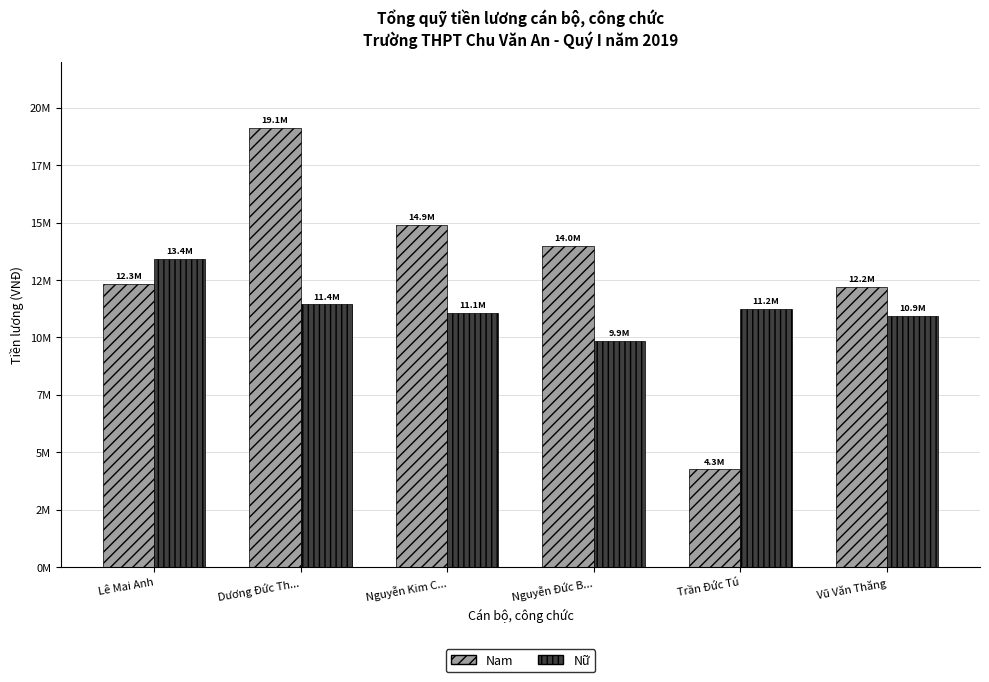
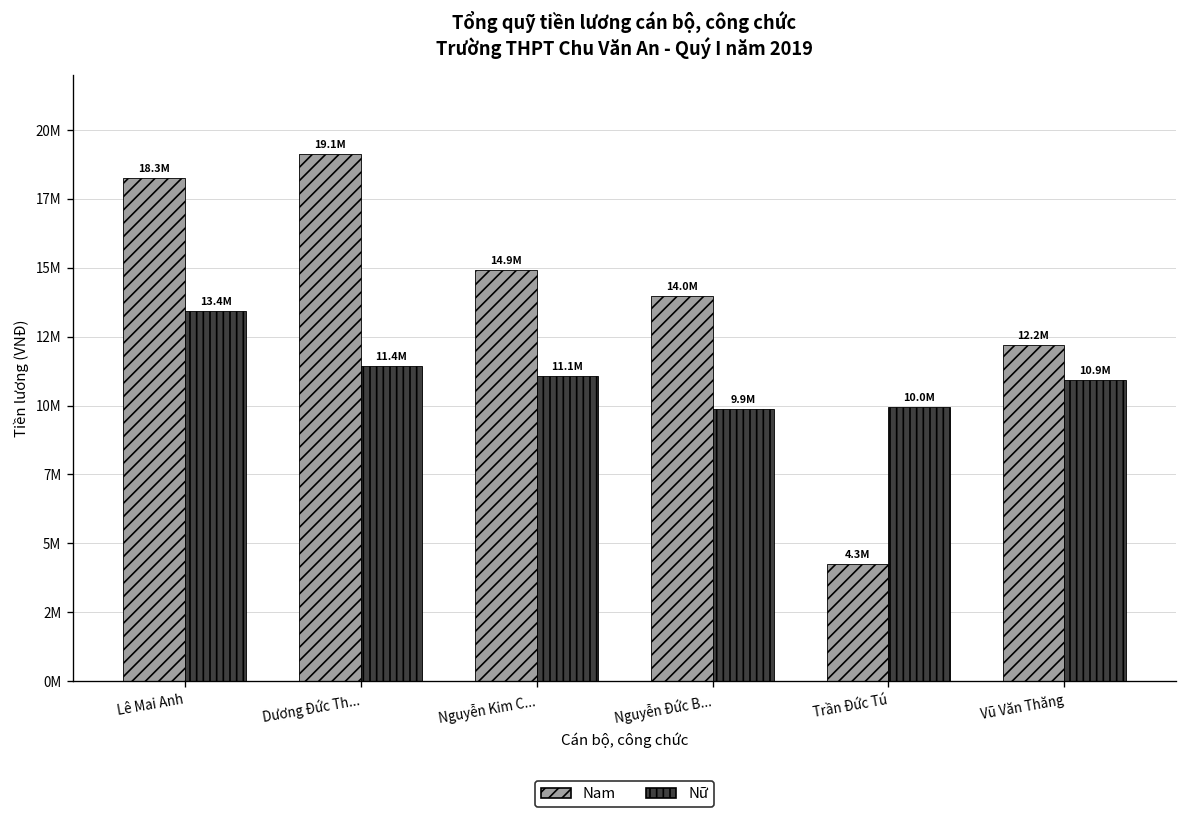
  {
    "Nam": {
-     "Lê Mai Anh": "12.3M",
+     "Lê Mai Anh": "18.3M",
      "Dương Đức Th...": "19.1M",
      "Nguyễn Kim C...": "14.9M",
      "Nguyễn Đức B...": "14.0M",
      "Trần Đức Tú": "4.3M",
      "Vũ Văn Thăng": "12.2M"
    },
    "Nữ": {
      "Lê Mai Anh": "13.4M",
      "Dương Đức Th...": "11.4M",
      "Nguyễn Kim C...": "11.1M",
      "Nguyễn Đức B...": "9.9M",
-     "Trần Đức Tú": "11.2M",
+     "Trần Đức Tú": "10.0M",
      "Vũ Văn Thăng": "10.9M"
    }
  }
